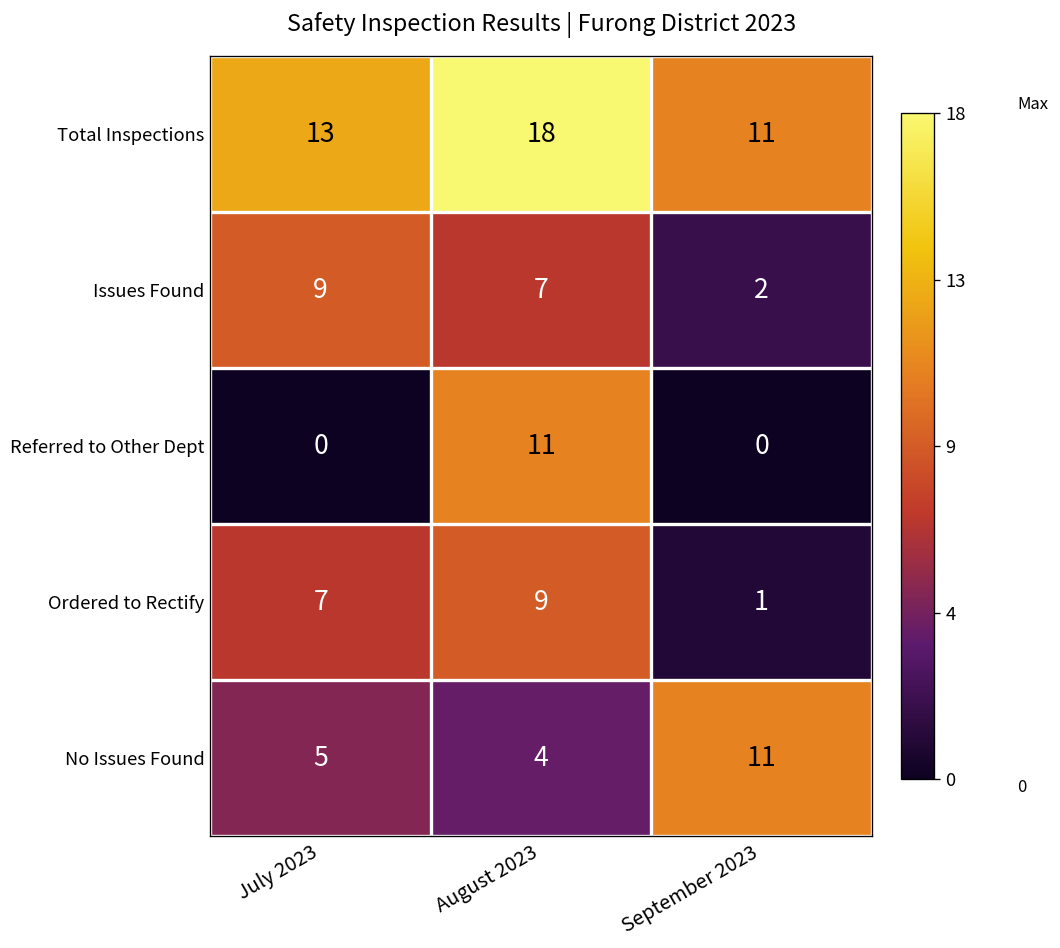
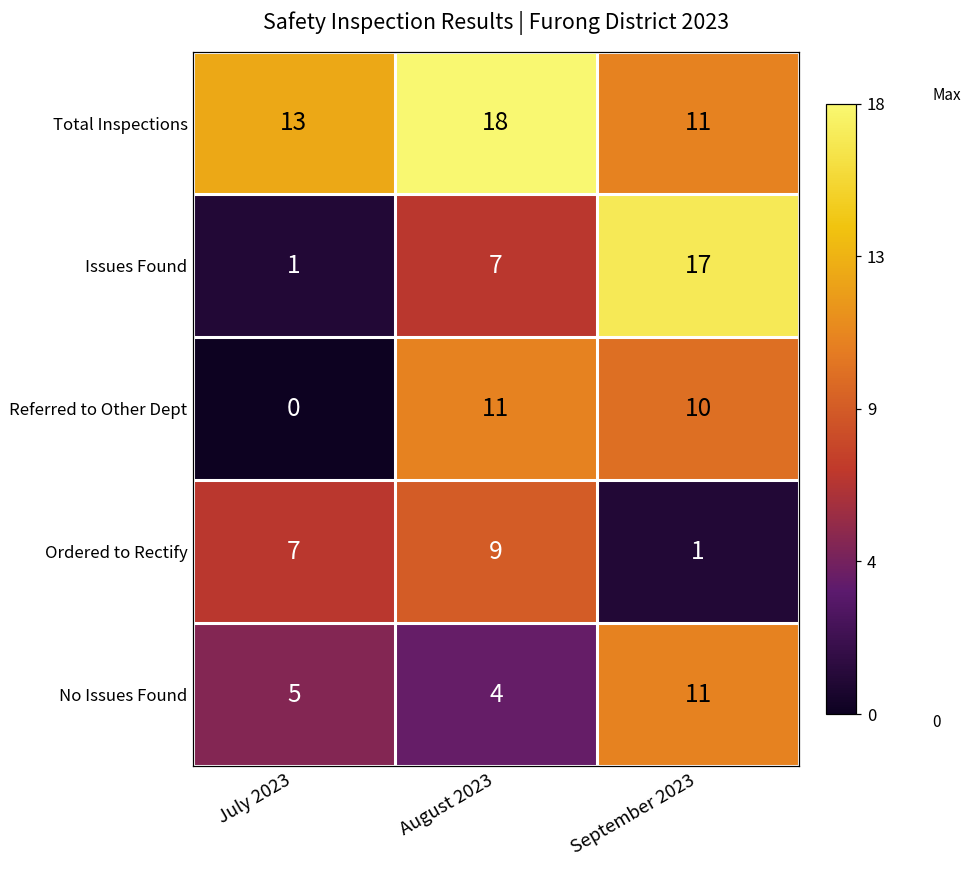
  {
    "Total Inspections": {
      "July 2023": 13,
      "August 2023": 18,
      "September 2023": 11
    },
    "Issues Found": {
-     "July 2023": 9,
+     "July 2023": 1,
      "August 2023": 7,
-     "September 2023": 2
+     "September 2023": 17
    },
    "Referred to Other Dept": {
      "July 2023": 0,
      "August 2023": 11,
-     "September 2023": 0
+     "September 2023": 10
    },
    "Ordered to Rectify": {
      "July 2023": 7,
      "August 2023": 9,
      "September 2023": 1
    },
    "No Issues Found": {
      "July 2023": 5,
      "August 2023": 4,
      "September 2023": 11
    }
  }
